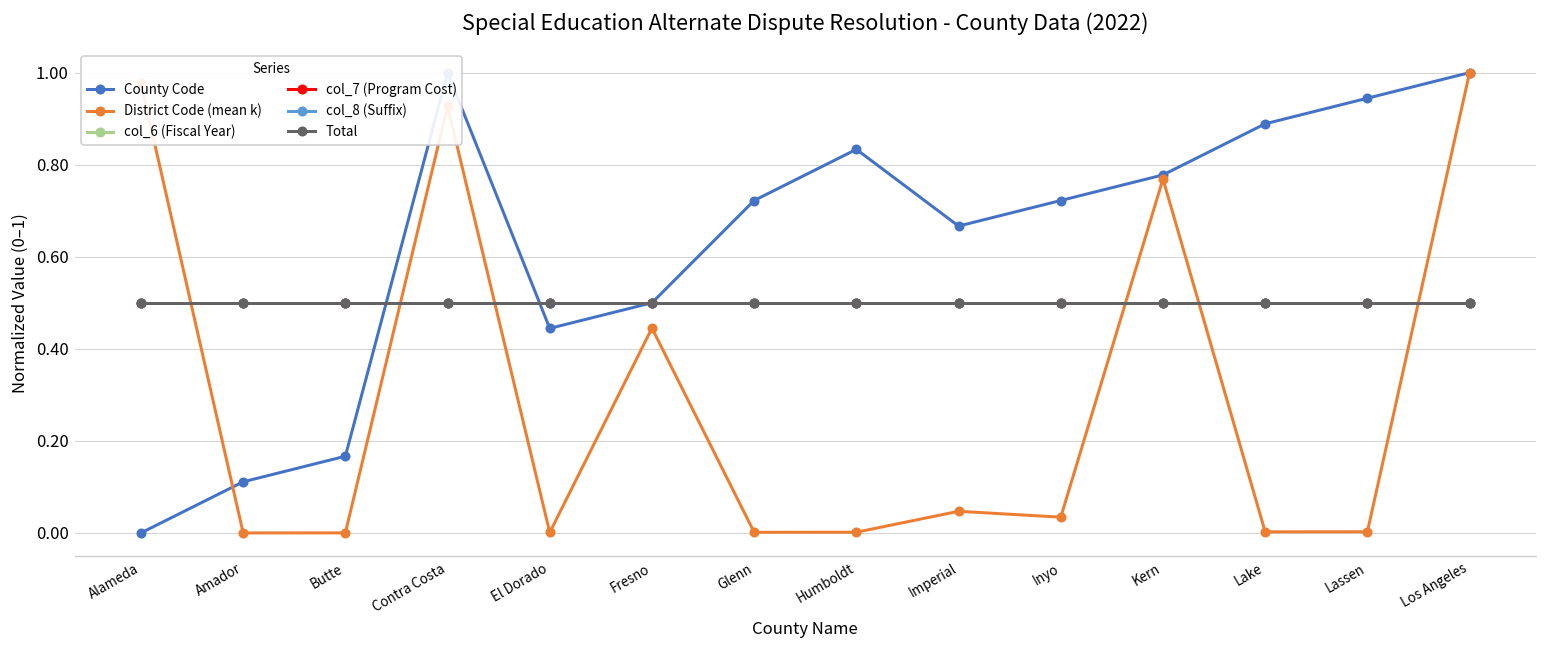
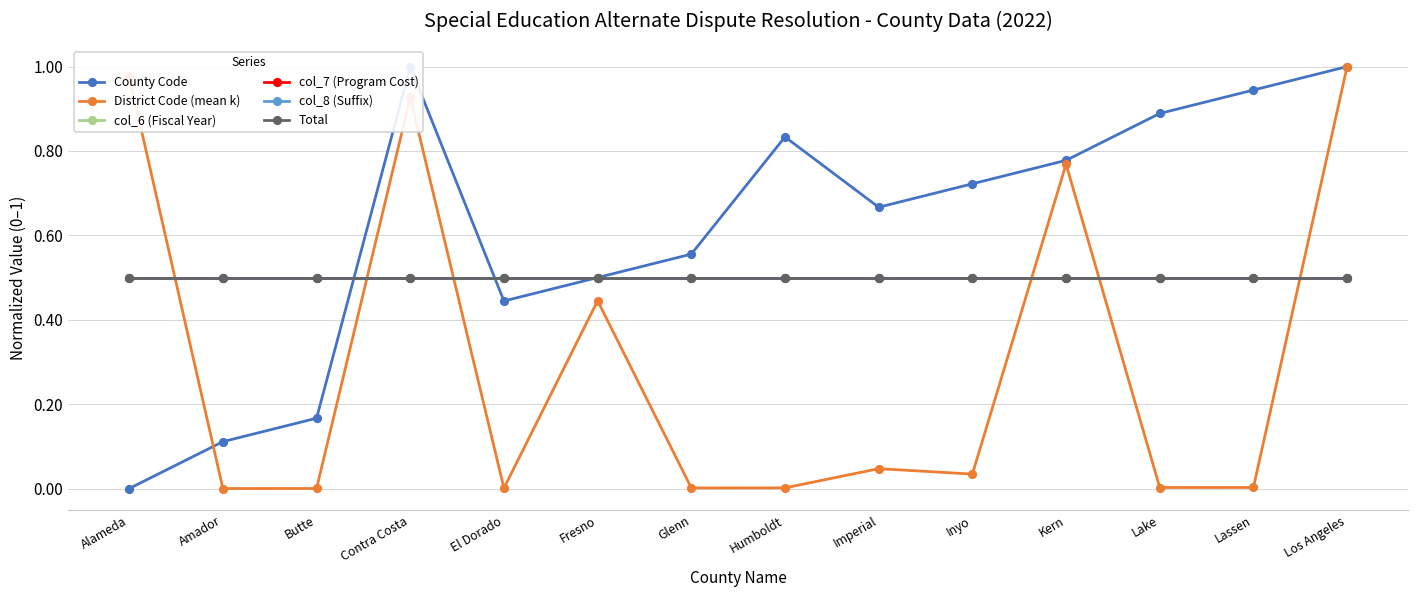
  {
    "County Code": {
      "Alameda": 0.00,
      "Amador": 0.11,
      "Butte": 0.17,
      "El Dorado": 0.44,
-     "Glenn": 0.72,
+     "Glenn": 0.56,
      "Humboldt": 0.83,
      "Imperial": 0.67,
      "Inyo": 0.72,
      "Kern": 0.78,
      "Lake": 0.89,
      "Lassen": 0.94
    },
    "District Code (mean k)": {
      "Amador": 0.00,
      "Butte": 0.00,
      "El Dorado": 0.00,
      "Fresno": 0.44,
      "Glenn": 0.00,
      "Humboldt": 0.00,
      "Imperial": 0.05,
      "Inyo": 0.03,
      "Kern": 0.77,
      "Lake": 0.00,
      "Lassen": 0.00
    },
    "Total": {
      "Alameda": 0.50,
      "Amador": 0.50,
      "Butte": 0.50,
      "Contra Costa": 0.50,
      "El Dorado": 0.50,
      "Glenn": 0.50,
      "Humboldt": 0.50,
      "Imperial": 0.50,
      "Inyo": 0.50,
      "Kern": 0.50,
      "Lake": 0.50,
      "Lassen": 0.50,
      "Los Angeles": 0.50
    }
  }
